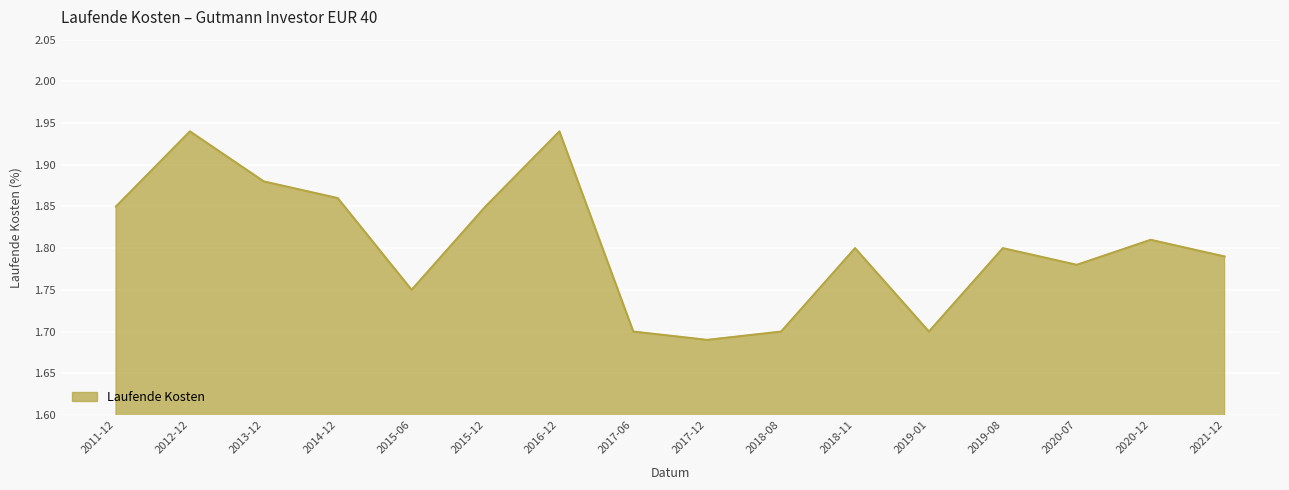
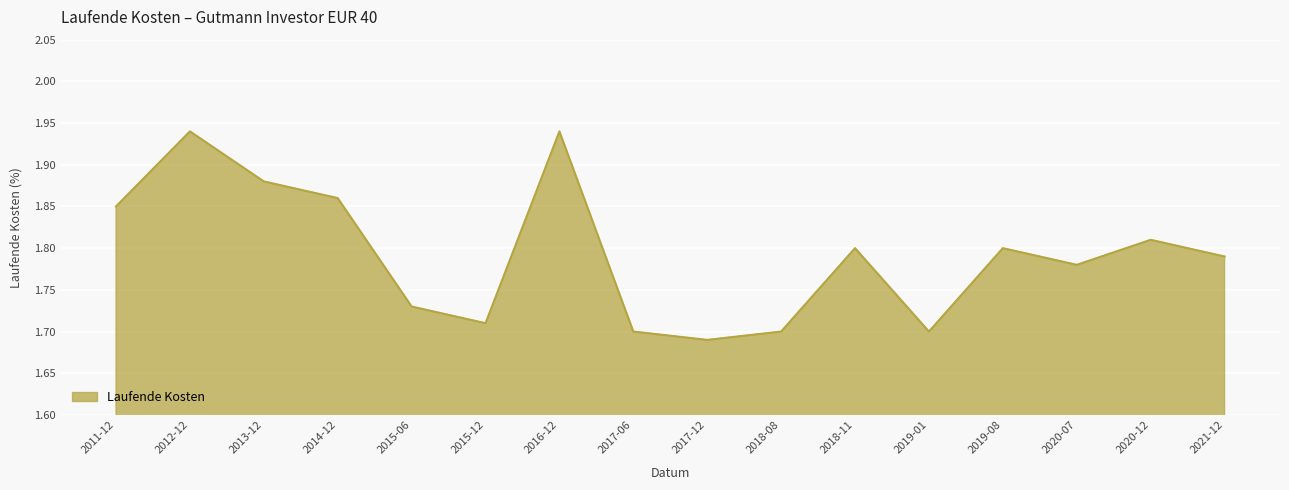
  {
    "2011-12": 1.85,
    "2012-12": 1.94,
    "2013-12": 1.88,
    "2014-12": 1.86,
-   "2015-06": 1.75,
-   "2015-12": 1.85,
+   "2015-06": 1.73,
+   "2015-12": 1.71,
    "2016-12": 1.94,
    "2017-06": 1.70,
    "2017-12": 1.69,
    "2018-08": 1.70,
    "2018-11": 1.80,
    "2019-01": 1.70,
    "2019-08": 1.80,
    "2020-07": 1.78,
    "2020-12": 1.81,
    "2021-12": 1.79
  }
